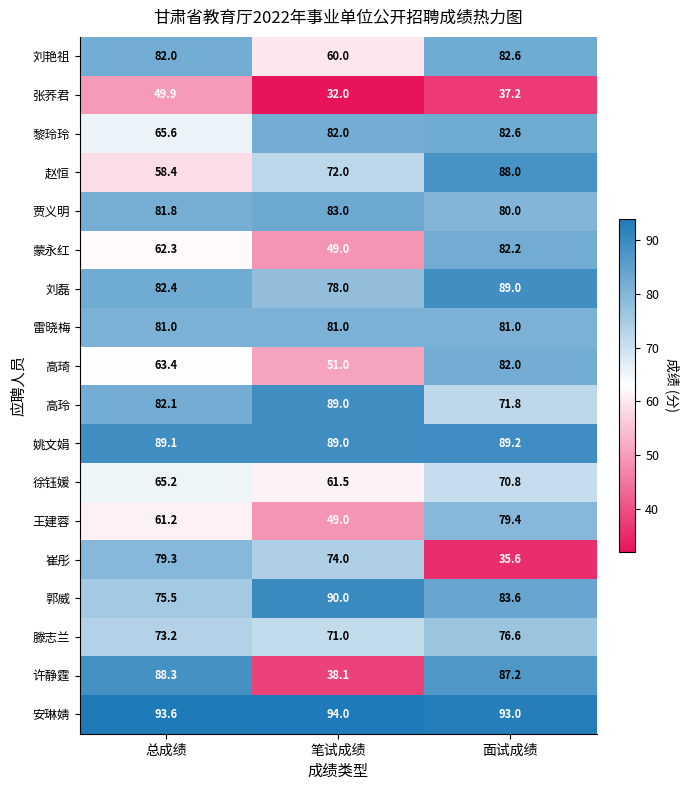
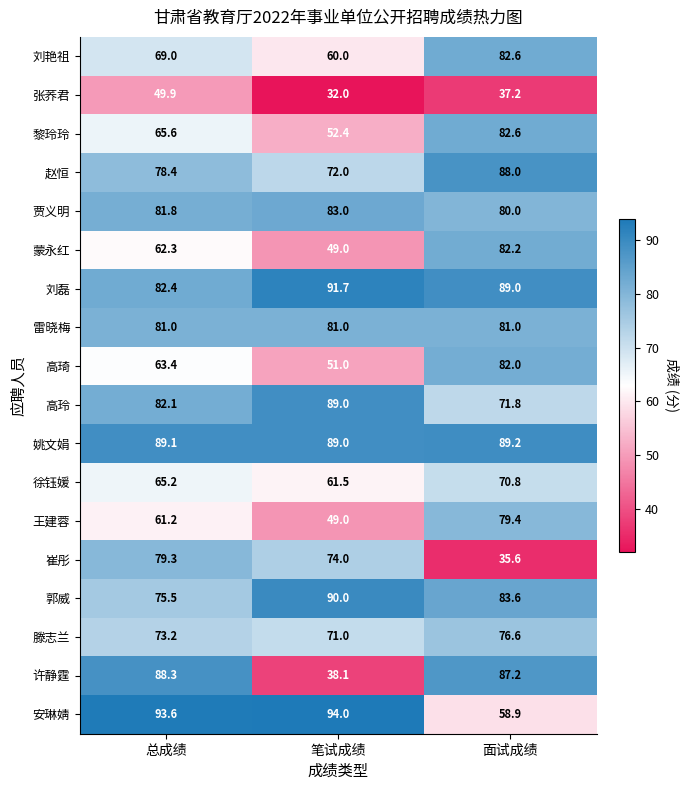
  {
    "刘艳祖": {
-     "总成绩": 82.0,
+     "总成绩": 69.0,
      "笔试成绩": 60.0,
      "面试成绩": 82.6
    },
    "张荞君": {
      "总成绩": 49.9,
      "笔试成绩": 32.0,
      "面试成绩": 37.2
    },
    "黎玲玲": {
      "总成绩": 65.6,
-     "笔试成绩": 82.0,
+     "笔试成绩": 52.4,
      "面试成绩": 82.6
    },
    "赵恒": {
-     "总成绩": 58.4,
+     "总成绩": 78.4,
      "笔试成绩": 72.0,
      "面试成绩": 88.0
    },
    "贾义明": {
      "总成绩": 81.8,
      "笔试成绩": 83.0,
      "面试成绩": 80.0
    },
    "蒙永红": {
      "总成绩": 62.3,
      "笔试成绩": 49.0,
      "面试成绩": 82.2
    },
    "刘磊": {
      "总成绩": 82.4,
-     "笔试成绩": 78.0,
+     "笔试成绩": 91.7,
      "面试成绩": 89.0
    },
    "雷晓梅": {
      "总成绩": 81.0,
      "笔试成绩": 81.0,
      "面试成绩": 81.0
    },
    "高琦": {
      "总成绩": 63.4,
      "笔试成绩": 51.0,
      "面试成绩": 82.0
    },
    "高玲": {
      "总成绩": 82.1,
      "笔试成绩": 89.0,
      "面试成绩": 71.8
    },
    "姚文娟": {
      "总成绩": 89.1,
      "笔试成绩": 89.0,
      "面试成绩": 89.2
    },
    "徐钰媛": {
      "总成绩": 65.2,
      "笔试成绩": 61.5,
      "面试成绩": 70.8
    },
    "王建蓉": {
      "总成绩": 61.2,
      "笔试成绩": 49.0,
      "面试成绩": 79.4
    },
    "崔彤": {
      "总成绩": 79.3,
      "笔试成绩": 74.0,
      "面试成绩": 35.6
    },
    "郭威": {
      "总成绩": 75.5,
      "笔试成绩": 90.0,
      "面试成绩": 83.6
    },
    "滕志兰": {
      "总成绩": 73.2,
      "笔试成绩": 71.0,
      "面试成绩": 76.6
    },
    "许静霆": {
      "总成绩": 88.3,
      "笔试成绩": 38.1,
      "面试成绩": 87.2
    },
    "安琳婧": {
      "总成绩": 93.6,
      "笔试成绩": 94.0,
-     "面试成绩": 93.0
+     "面试成绩": 58.9
    }
  }
